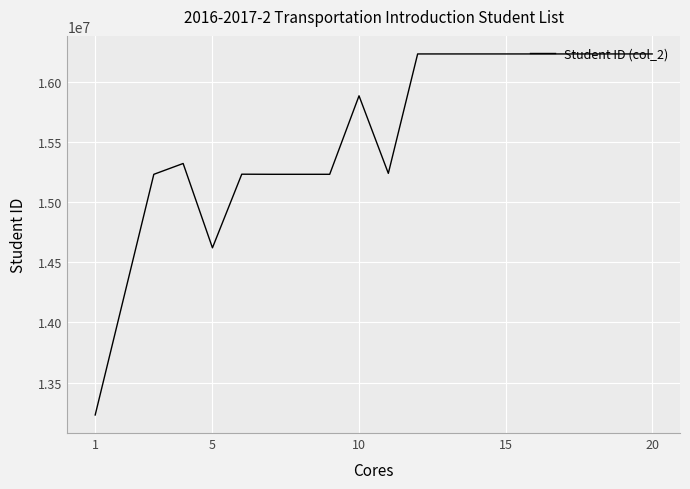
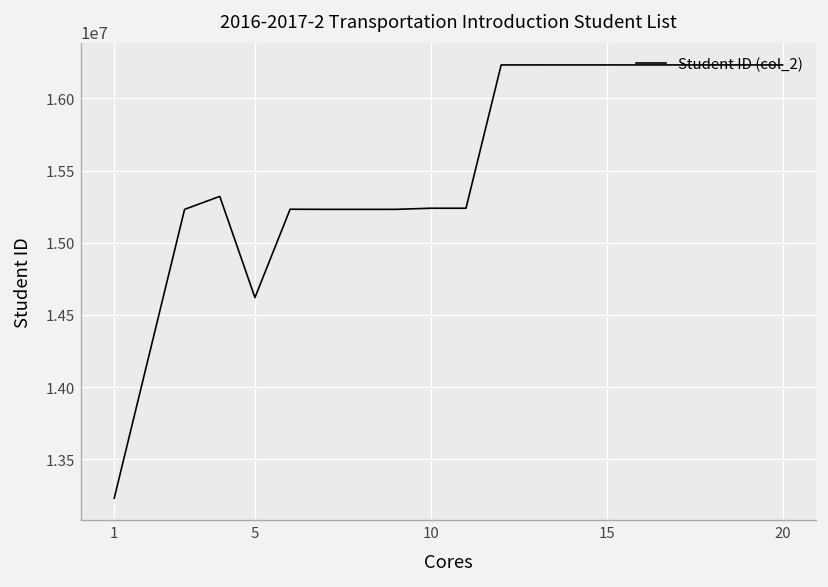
  {
    "1": 13230000,
    "5": 14620000,
-   "10": 15880000,
+   "10": 15240000,
    "15": 16230000,
    "20": 16230000
  }
